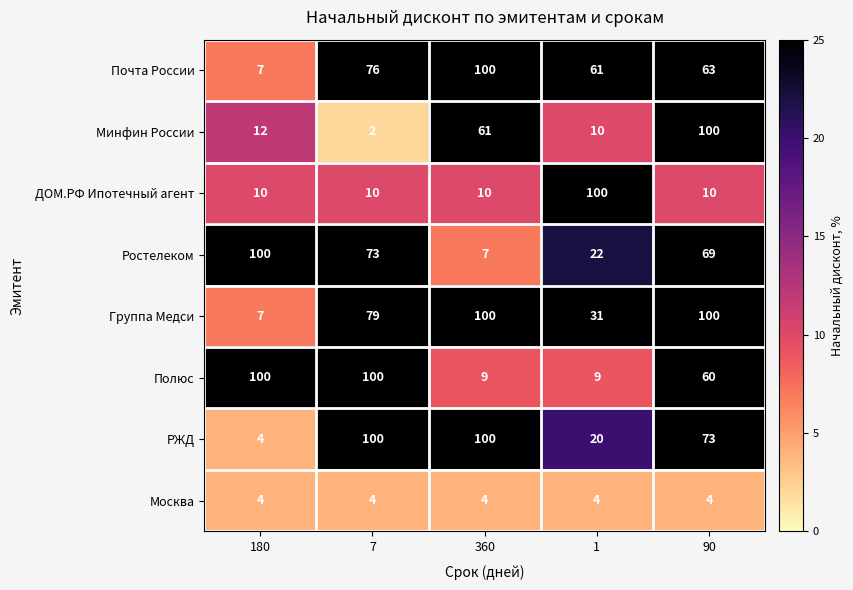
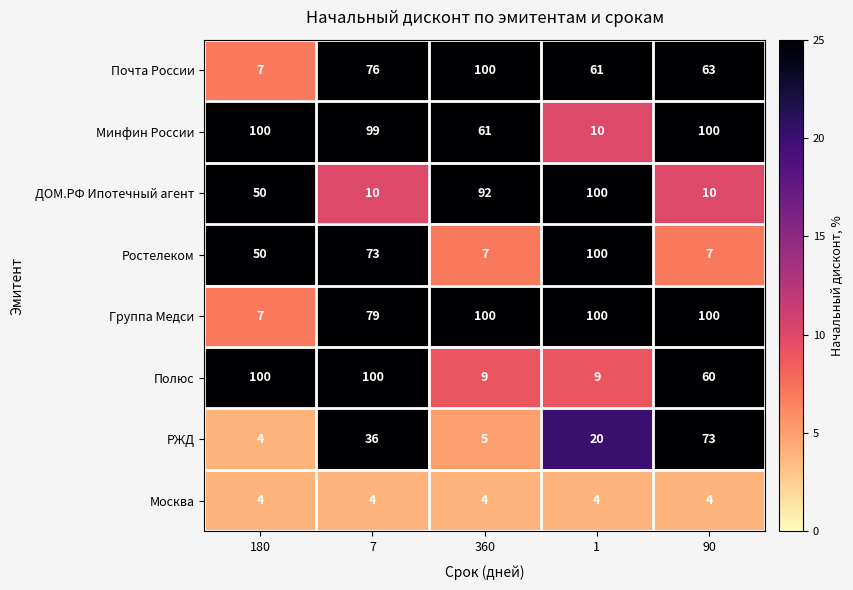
  {
    "Почта России": {
      "180": 7,
      "7": 76,
      "360": 100,
      "1": 61,
      "90": 63
    },
    "Минфин России": {
-     "180": 12,
-     "7": 2,
+     "180": 100,
+     "7": 99,
      "360": 61,
      "1": 10,
      "90": 100
    },
    "ДОМ.РФ Ипотечный агент": {
-     "180": 10,
+     "180": 50,
      "7": 10,
-     "360": 10,
+     "360": 92,
      "1": 100,
      "90": 10
    },
    "Ростелеком": {
-     "180": 100,
+     "180": 50,
      "7": 73,
      "360": 7,
-     "1": 22,
-     "90": 69
+     "1": 100,
+     "90": 7
    },
    "Группа Медси": {
      "180": 7,
      "7": 79,
      "360": 100,
-     "1": 31,
+     "1": 100,
      "90": 100
    },
    "Полюс": {
      "180": 100,
      "7": 100,
      "360": 9,
      "1": 9,
      "90": 60
    },
    "РЖД": {
      "180": 4,
-     "7": 100,
-     "360": 100,
+     "7": 36,
+     "360": 5,
      "1": 20,
      "90": 73
    },
    "Москва": {
      "180": 4,
      "7": 4,
      "360": 4,
      "1": 4,
      "90": 4
    }
  }
